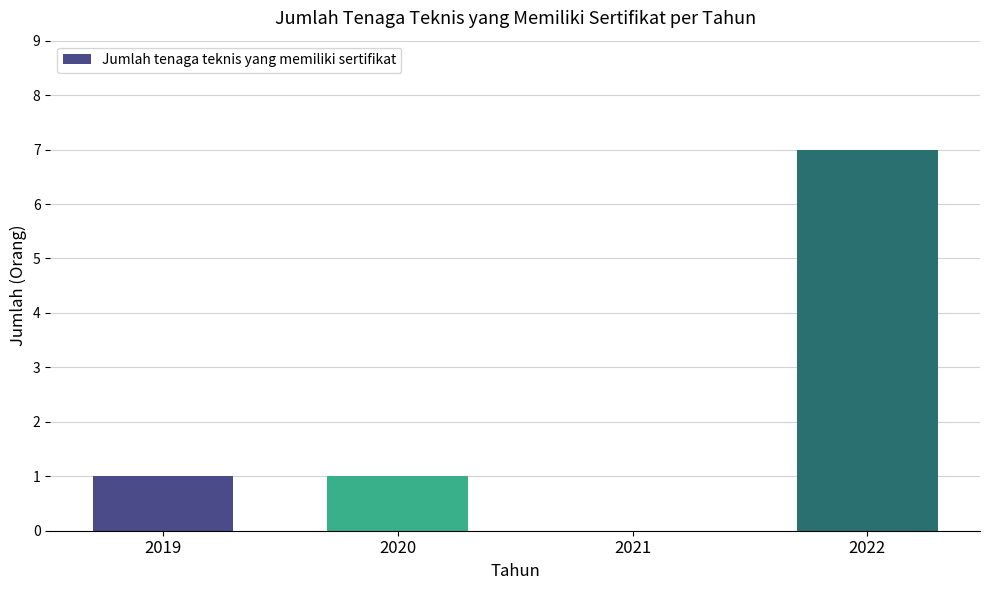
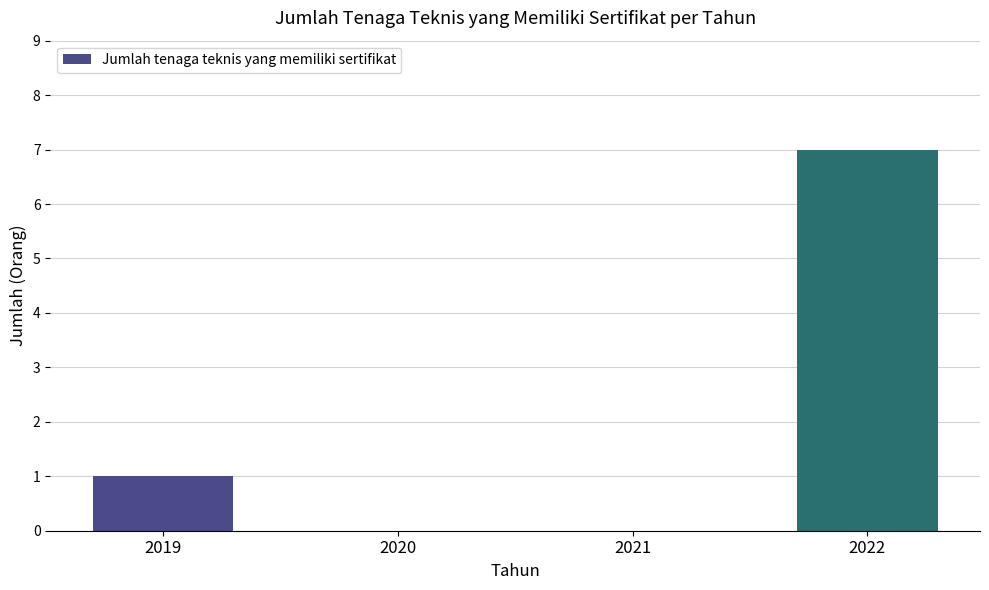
  {
    "2019": 1,
-   "2020": 1,
+   "2020": 0,
    "2021": 0,
    "2022": 7
  }
